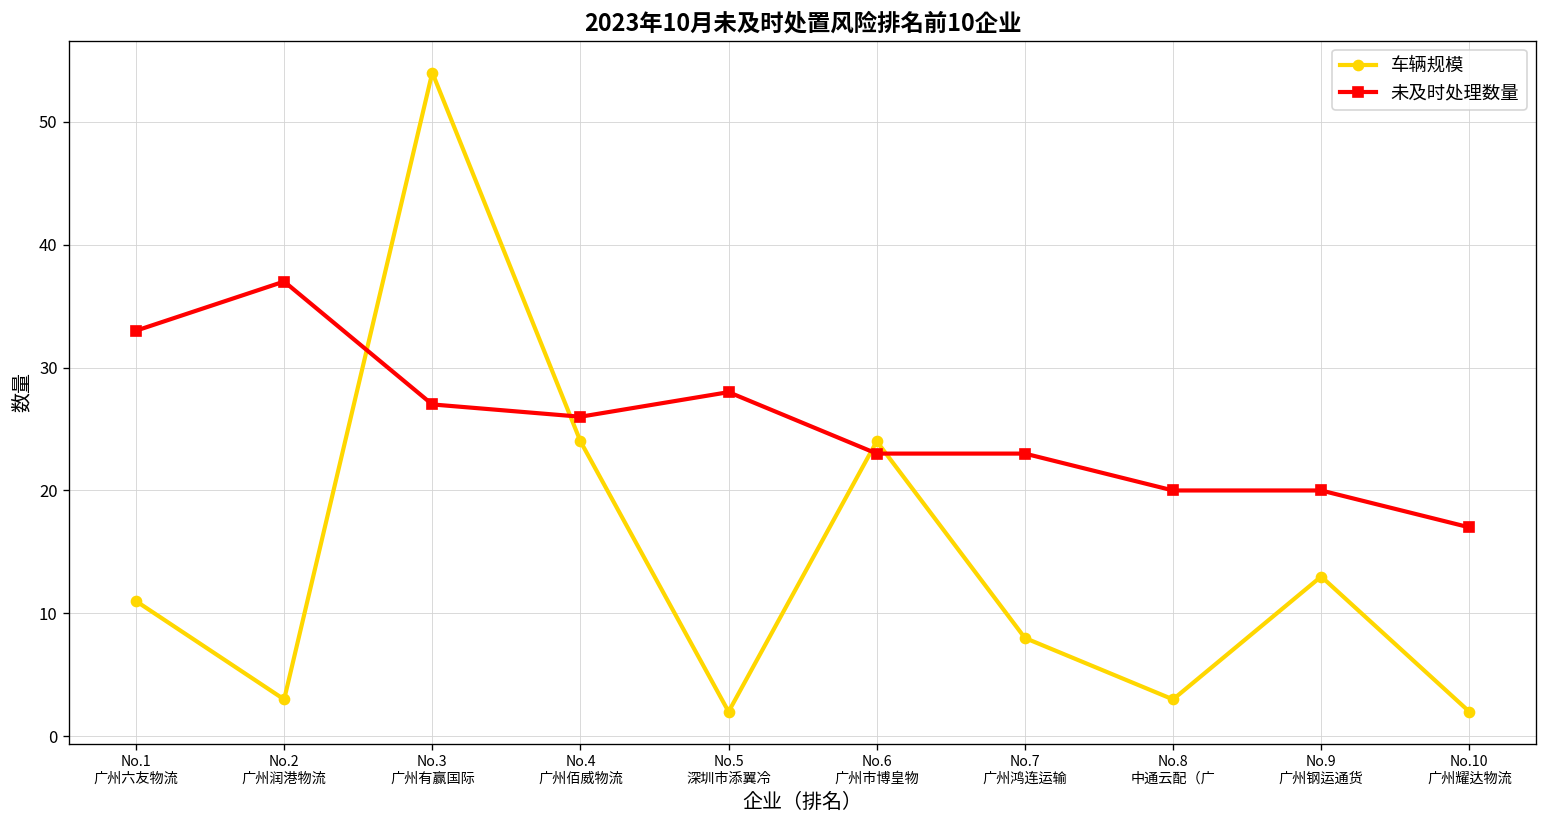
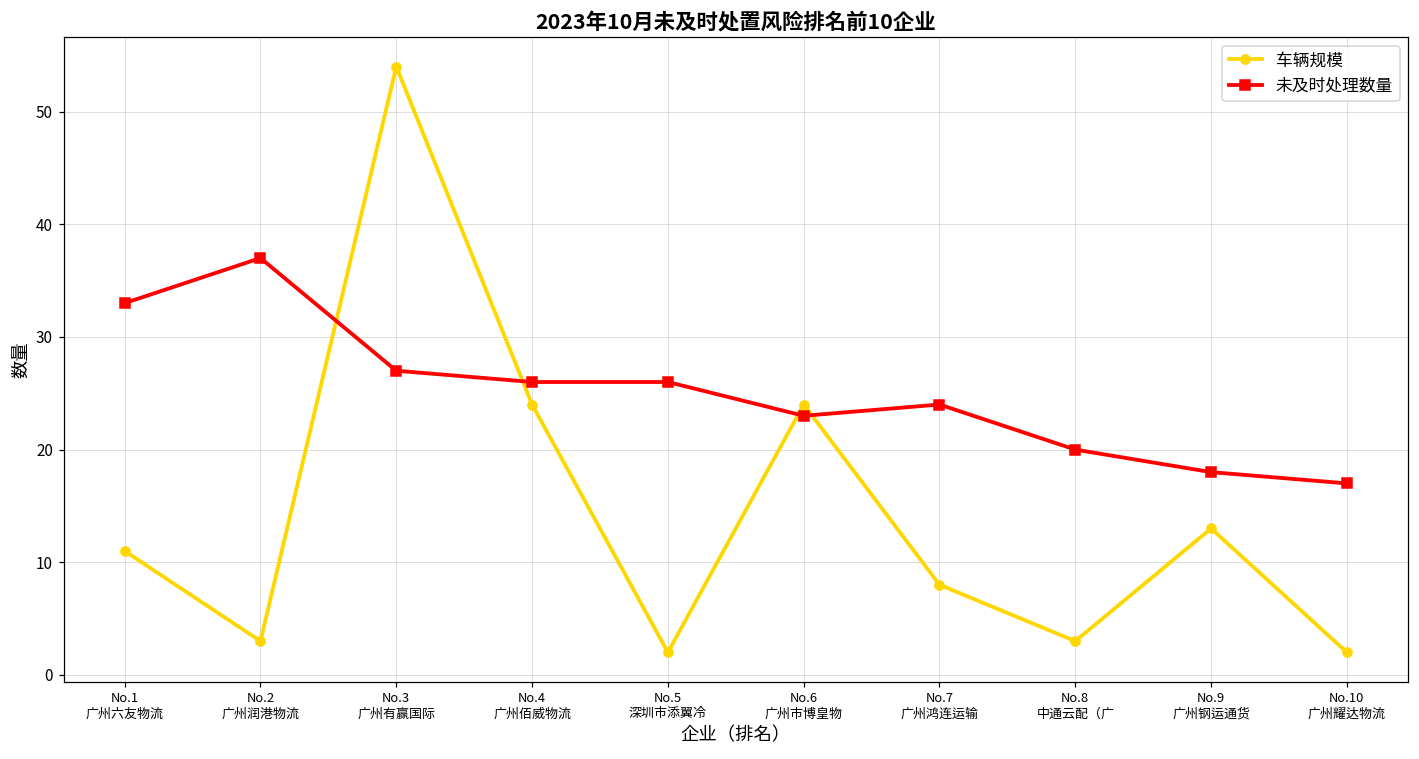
  {
    "车辆规模": {
      "No.1 广州六友物流": 11,
      "No.2 广州润港物流": 3,
      "No.3 广州有赢国际": 54,
      "No.4 广州佰威物流": 24,
      "No.5 深圳市添翼冷": 2,
      "No.6 广州市博皇物": 24,
      "No.7 广州鸿连运输": 8,
      "No.8 中通云配（广": 3,
      "No.9 广州钢运通货": 13,
      "No.10 广州耀达物流": 2
    },
    "未及时处理数量": {
      "No.1 广州六友物流": 33,
      "No.2 广州润港物流": 37,
      "No.3 广州有赢国际": 27,
      "No.4 广州佰威物流": 26,
-     "No.5 深圳市添翼冷": 28,
+     "No.5 深圳市添翼冷": 26,
      "No.6 广州市博皇物": 23,
-     "No.7 广州鸿连运输": 23,
+     "No.7 广州鸿连运输": 24,
      "No.8 中通云配（广": 20,
-     "No.9 广州钢运通货": 20,
+     "No.9 广州钢运通货": 18,
      "No.10 广州耀达物流": 17
    }
  }
